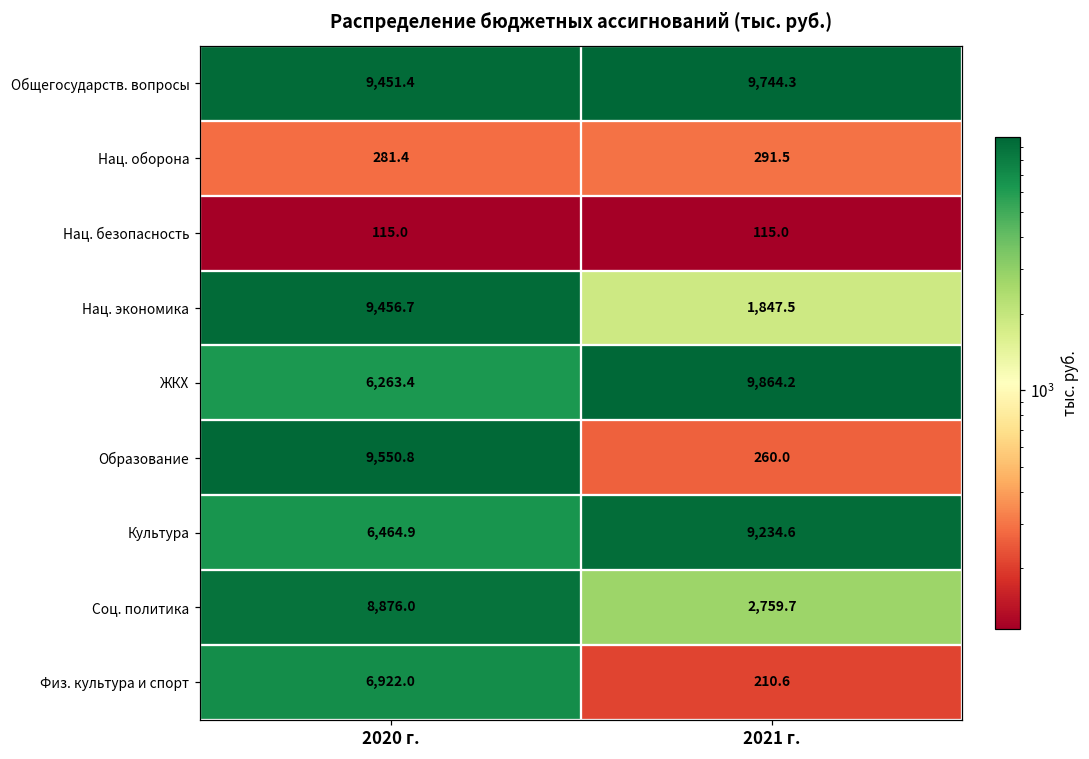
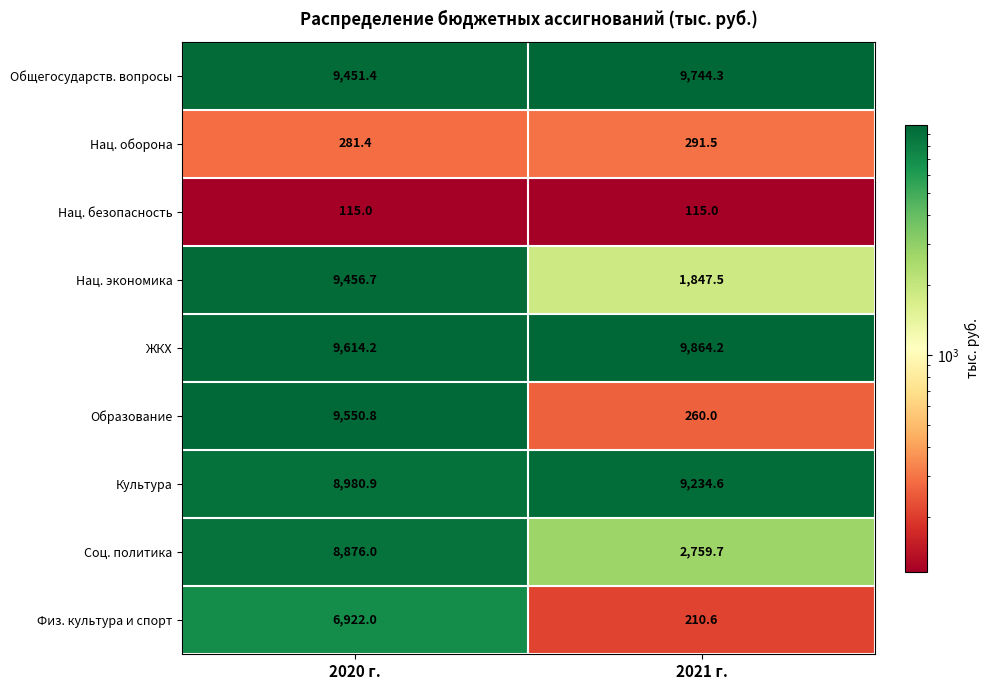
  {
    "Общегосударств. вопросы": {
      "2020 г.": "9,451.4",
      "2021 г.": "9,744.3"
    },
    "Нац. оборона": {
      "2020 г.": "281.4",
      "2021 г.": "291.5"
    },
    "Нац. безопасность": {
      "2020 г.": "115.0",
      "2021 г.": "115.0"
    },
    "Нац. экономика": {
      "2020 г.": "9,456.7",
      "2021 г.": "1,847.5"
    },
    "ЖКХ": {
-     "2020 г.": "6,263.4",
+     "2020 г.": "9,614.2",
      "2021 г.": "9,864.2"
    },
    "Образование": {
      "2020 г.": "9,550.8",
      "2021 г.": "260.0"
    },
    "Культура": {
-     "2020 г.": "6,464.9",
+     "2020 г.": "8,980.9",
      "2021 г.": "9,234.6"
    },
    "Соц. политика": {
      "2020 г.": "8,876.0",
      "2021 г.": "2,759.7"
    },
    "Физ. культура и спорт": {
      "2020 г.": "6,922.0",
      "2021 г.": "210.6"
    }
  }
